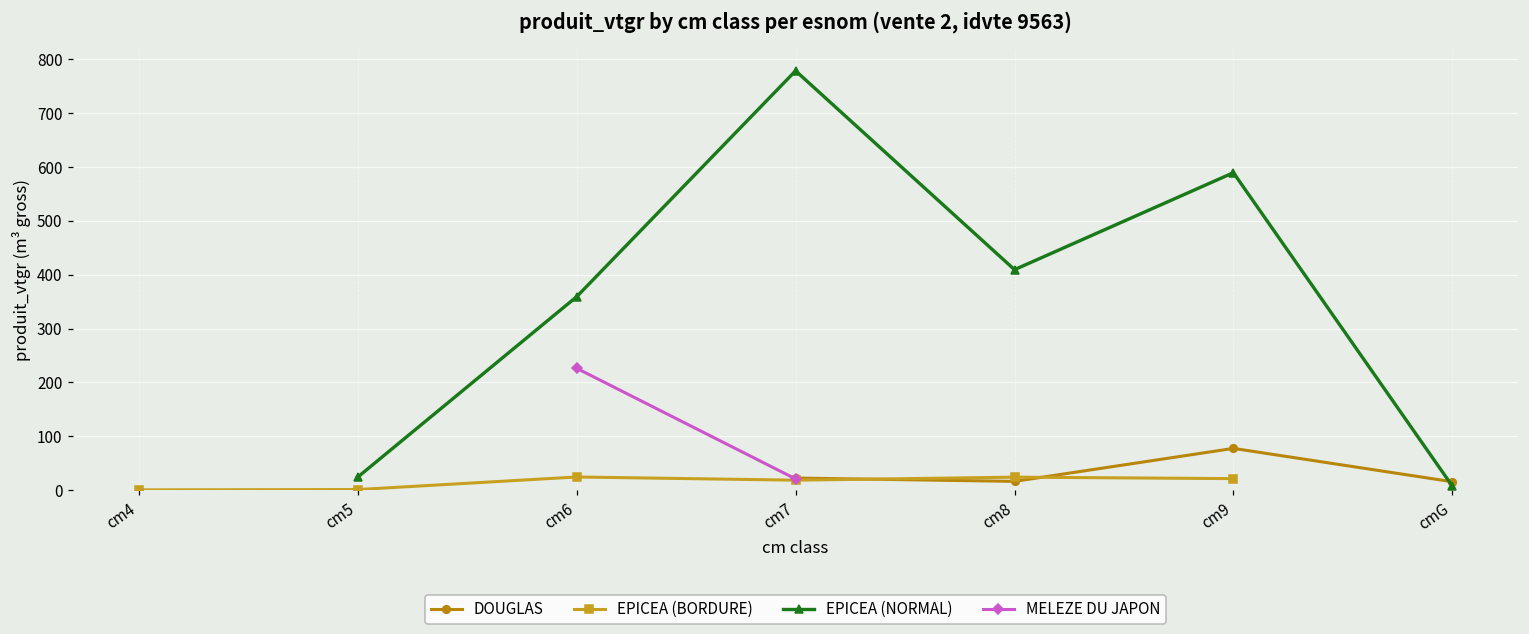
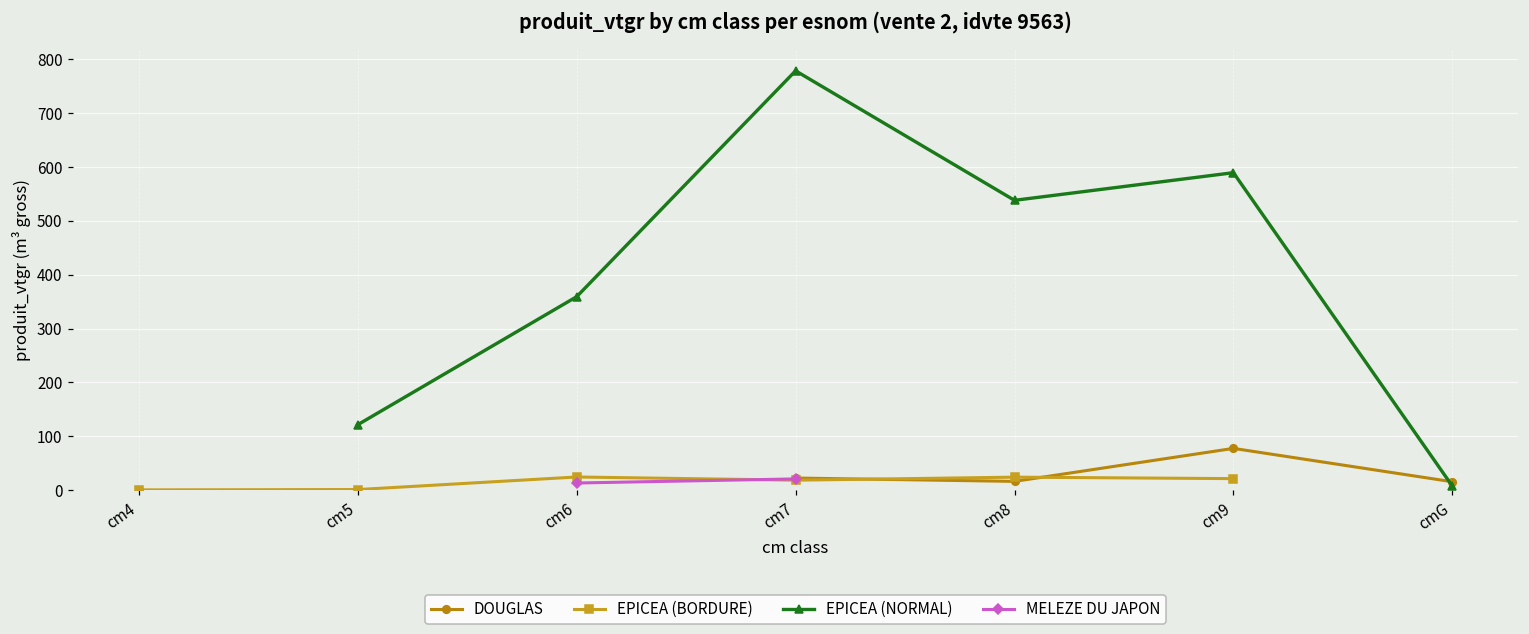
  {
    "EPICEA (NORMAL)": {
-     "cm5": 20,
+     "cm5": 120,
      "cm6": 360,
      "cm7": 780,
-     "cm8": 410,
+     "cm8": 540,
      "cm9": 590,
      "cmG": 10
    },
    "MELEZE DU JAPON": {
-     "cm6": 230
+     "cm6": 10
    }
  }
